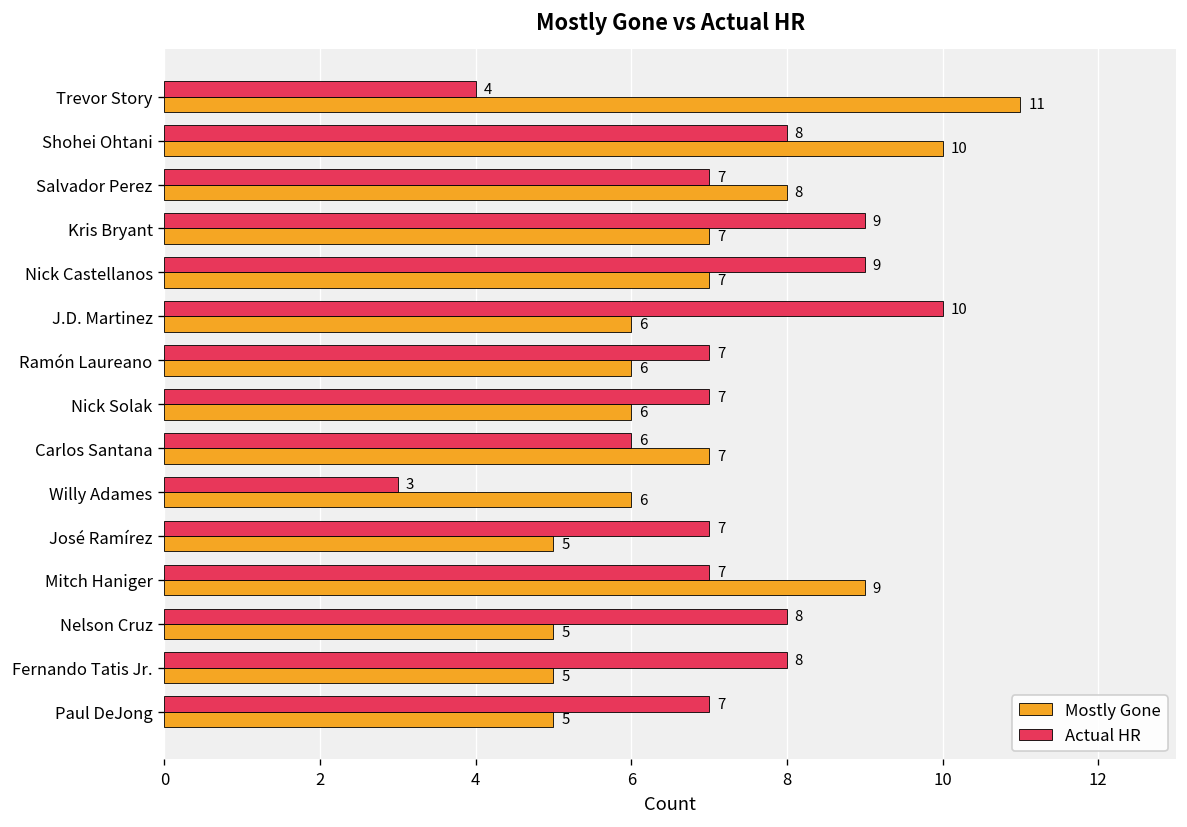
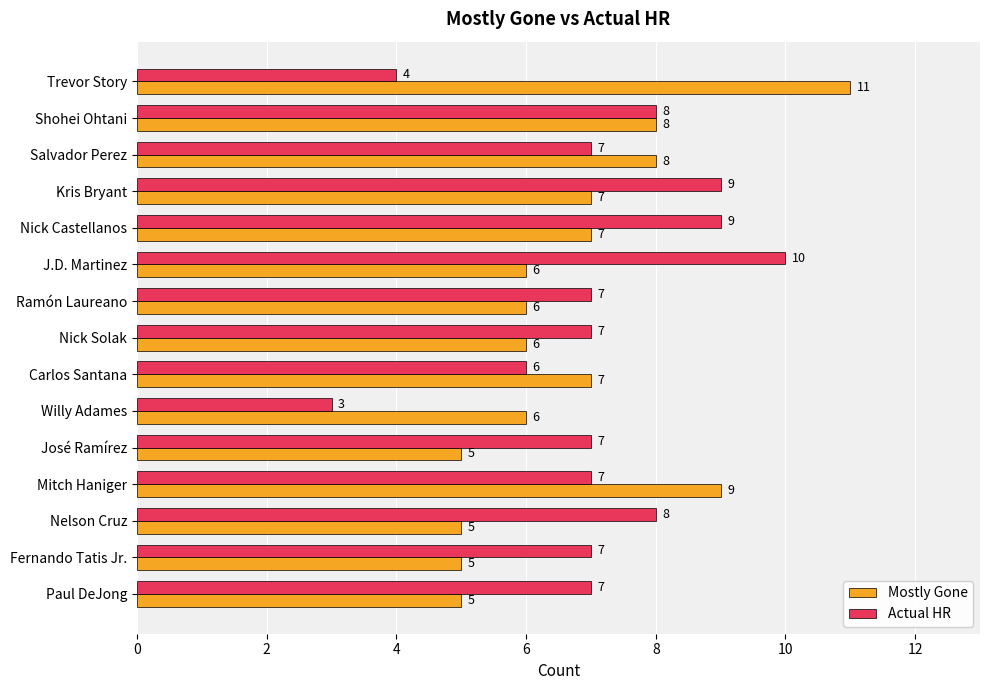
  {
    "Mostly Gone": {
      "Trevor Story": 11,
-     "Shohei Ohtani": 10,
+     "Shohei Ohtani": 8,
      "Salvador Perez": 8,
      "Kris Bryant": 7,
      "Nick Castellanos": 7,
      "J.D. Martinez": 6,
      "Ramón Laureano": 6,
      "Nick Solak": 6,
      "Carlos Santana": 7,
      "Willy Adames": 6,
      "José Ramírez": 5,
      "Mitch Haniger": 9,
      "Nelson Cruz": 5,
      "Fernando Tatis Jr.": 5,
      "Paul DeJong": 5
    },
    "Actual HR": {
      "Trevor Story": 4,
      "Shohei Ohtani": 8,
      "Salvador Perez": 7,
      "Kris Bryant": 9,
      "Nick Castellanos": 9,
      "J.D. Martinez": 10,
      "Ramón Laureano": 7,
      "Nick Solak": 7,
      "Carlos Santana": 6,
      "Willy Adames": 3,
      "José Ramírez": 7,
      "Mitch Haniger": 7,
      "Nelson Cruz": 8,
-     "Fernando Tatis Jr.": 8,
+     "Fernando Tatis Jr.": 7,
      "Paul DeJong": 7
    }
  }
